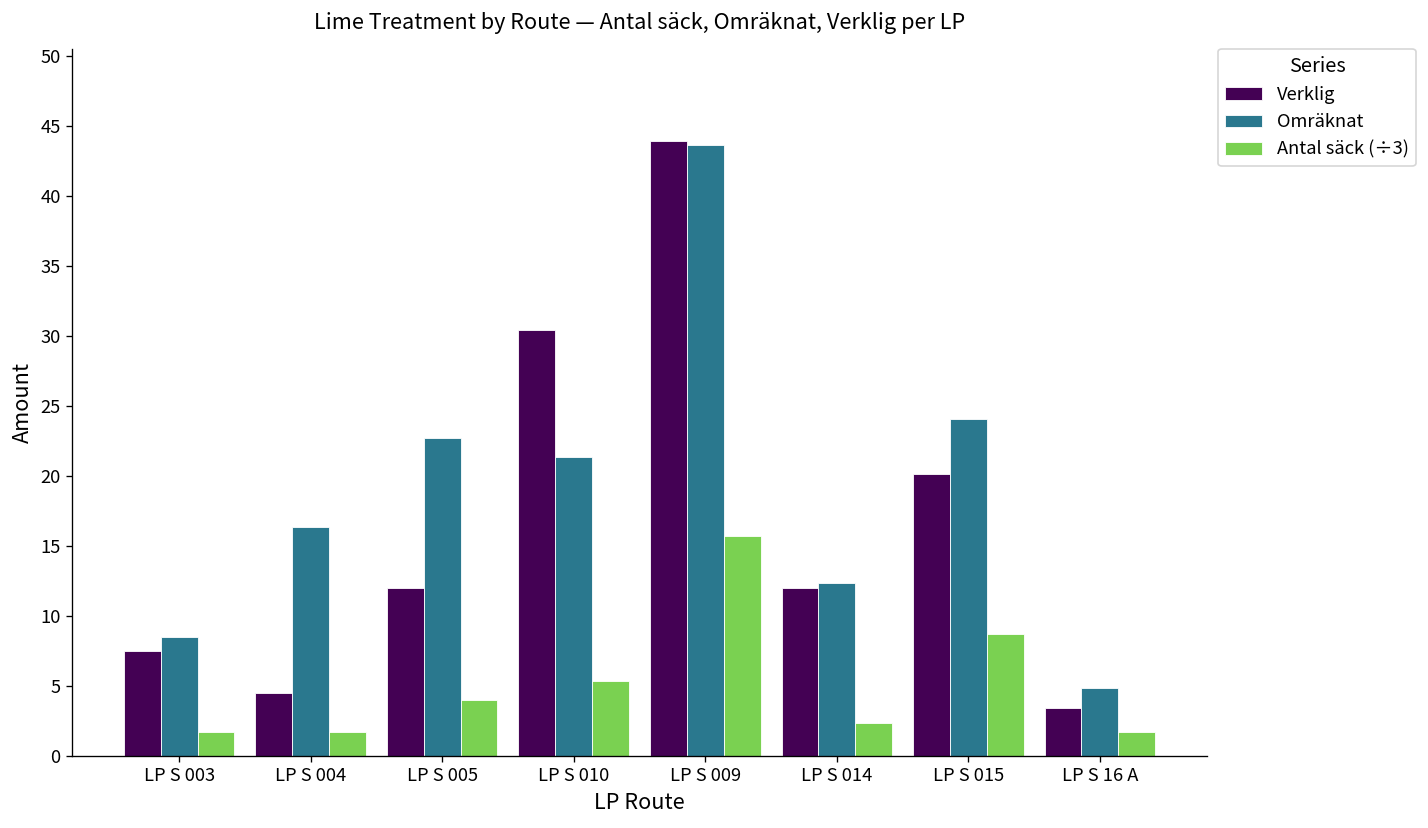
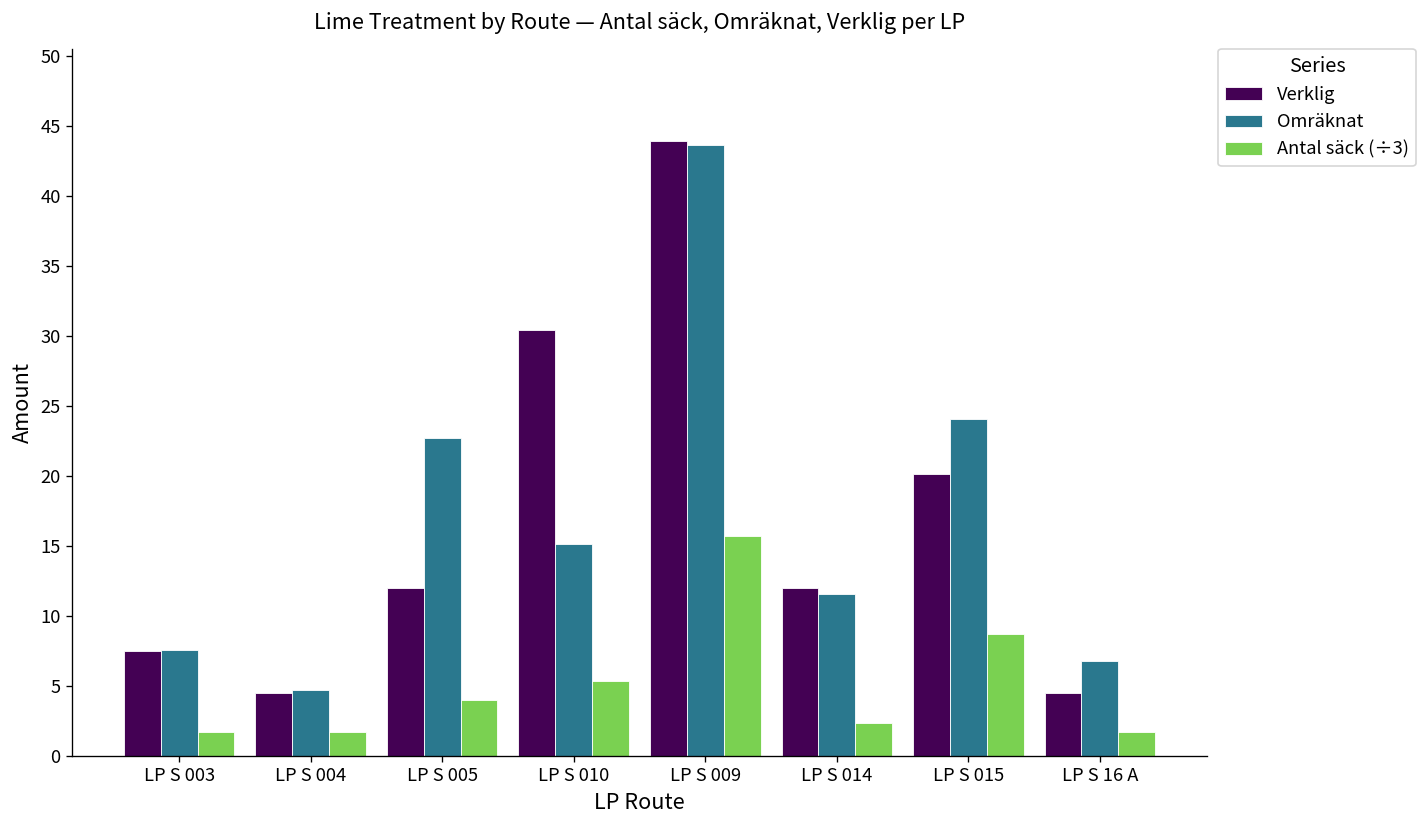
  {
    "Verklig": {
      "LP S 003": 7.5,
      "LP S 004": 4.5,
      "LP S 005": 12.0,
      "LP S 010": 30.4,
      "LP S 009": 43.9,
      "LP S 014": 12.0,
      "LP S 015": 20.1,
-     "LP S 16 A": 3.4
+     "LP S 16 A": 4.5
    },
    "Omräknat": {
-     "LP S 003": 8.5,
-     "LP S 004": 16.4,
+     "LP S 003": 7.5,
+     "LP S 004": 4.7,
      "LP S 005": 22.7,
-     "LP S 010": 21.3,
+     "LP S 010": 15.1,
      "LP S 009": 43.6,
-     "LP S 014": 12.3,
+     "LP S 014": 11.5,
      "LP S 015": 24.1,
-     "LP S 16 A": 4.8
+     "LP S 16 A": 6.8
    },
    "Antal säck (÷3)": {
      "LP S 003": 1.7,
      "LP S 004": 1.7,
      "LP S 005": 4.0,
      "LP S 010": 5.3,
      "LP S 009": 15.7,
      "LP S 014": 2.3,
      "LP S 015": 8.7,
      "LP S 16 A": 1.7
    }
  }
